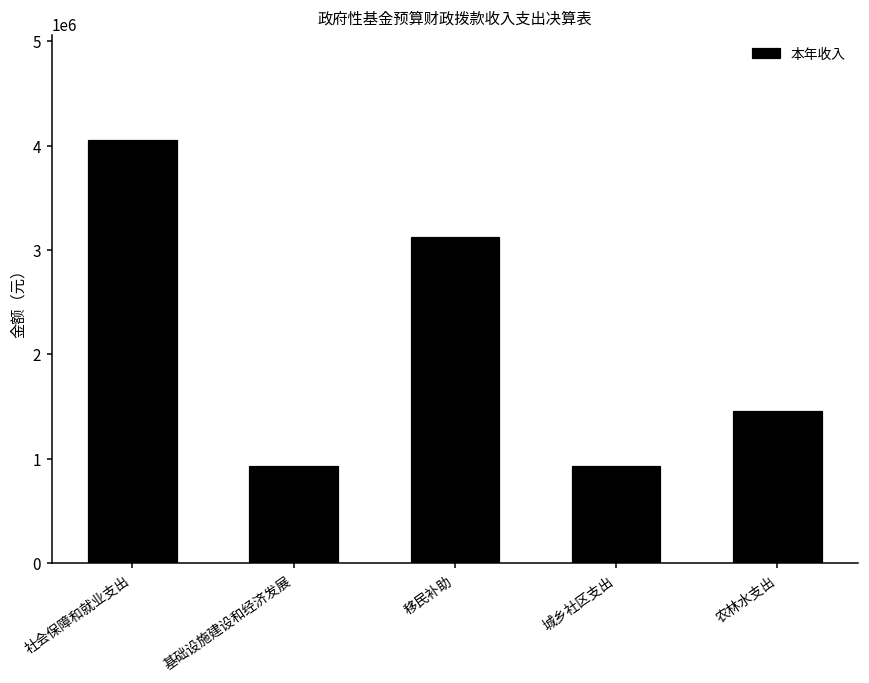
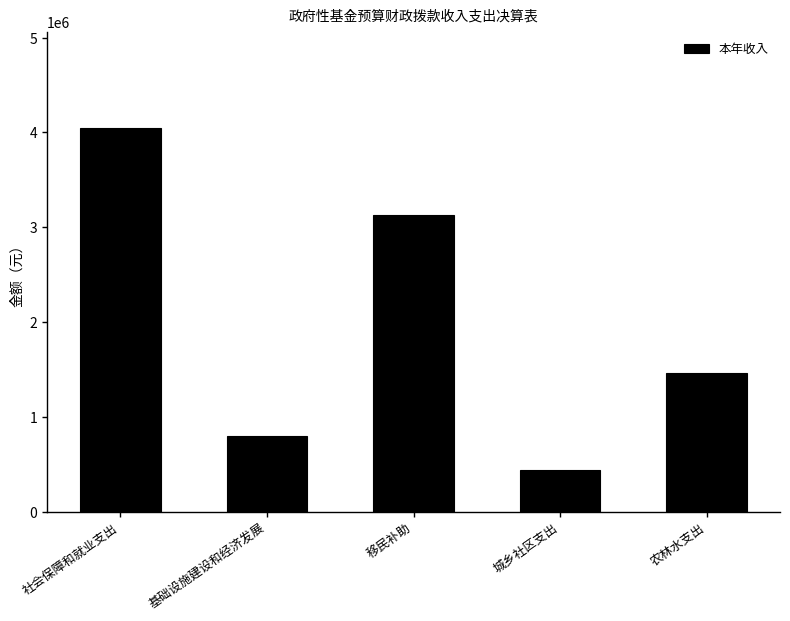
  {
    "社会保障和就业支出": 4100000,
-   "基础设施建设和经济发展": 900000,
+   "基础设施建设和经济发展": 800000,
    "移民补助": 3100000,
-   "城乡社区支出": 900000,
+   "城乡社区支出": 400000,
    "农林水支出": 1500000
  }
